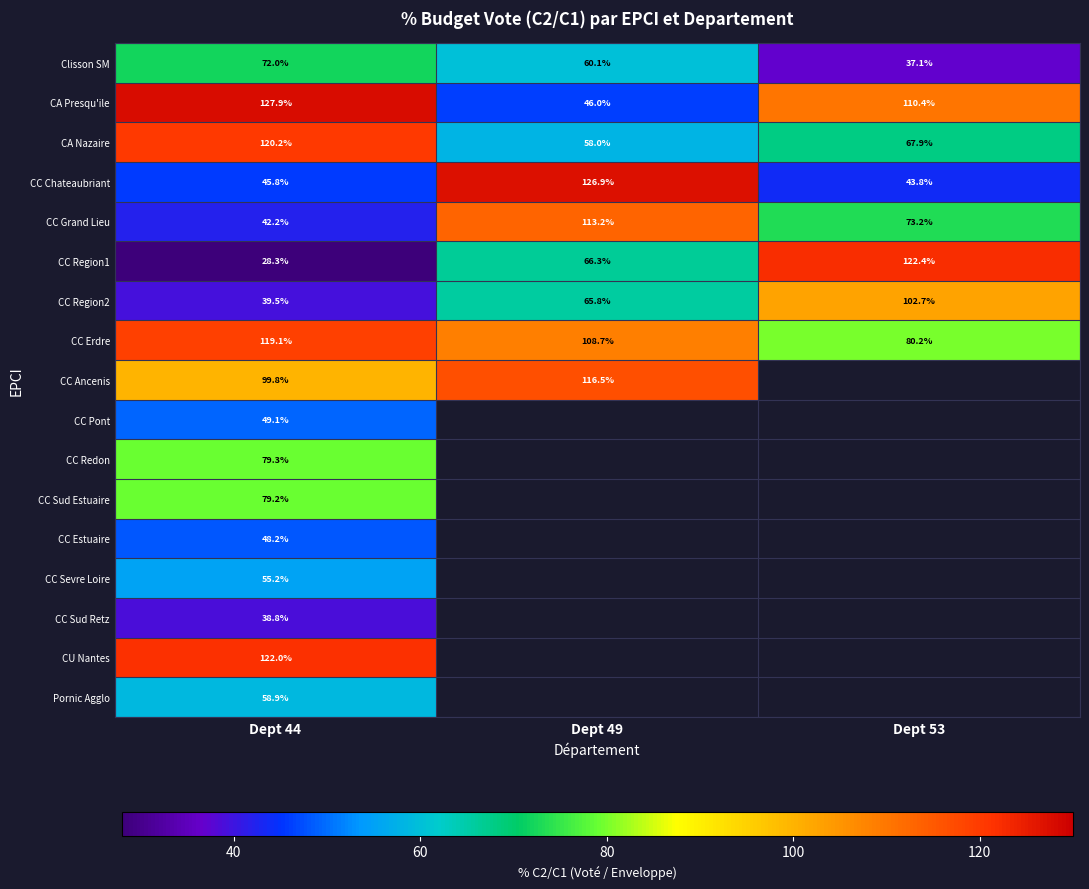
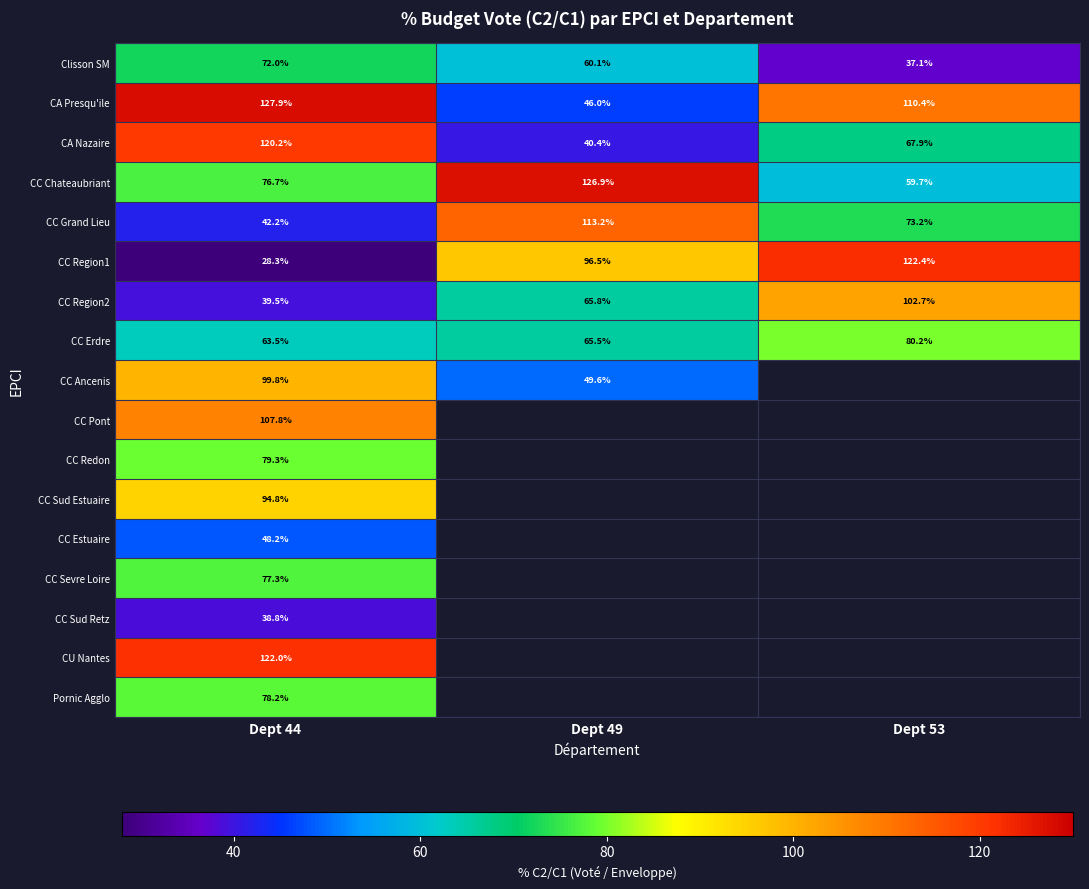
  {
    "Clisson SM": {
      "Dept 44": "72.0%",
      "Dept 49": "60.1%",
      "Dept 53": "37.1%"
    },
    "CA Presqu'ile": {
      "Dept 44": "127.9%",
      "Dept 49": "46.0%",
      "Dept 53": "110.4%"
    },
    "CA Nazaire": {
      "Dept 44": "120.2%",
-     "Dept 49": "58.0%",
+     "Dept 49": "40.4%",
      "Dept 53": "67.9%"
    },
    "CC Chateaubriant": {
-     "Dept 44": "45.8%",
+     "Dept 44": "76.7%",
      "Dept 49": "126.9%",
-     "Dept 53": "43.8%"
+     "Dept 53": "59.7%"
    },
    "CC Grand Lieu": {
      "Dept 44": "42.2%",
      "Dept 49": "113.2%",
      "Dept 53": "73.2%"
    },
    "CC Region1": {
      "Dept 44": "28.3%",
-     "Dept 49": "66.3%",
+     "Dept 49": "96.5%",
      "Dept 53": "122.4%"
    },
    "CC Region2": {
      "Dept 44": "39.5%",
      "Dept 49": "65.8%",
      "Dept 53": "102.7%"
    },
    "CC Erdre": {
-     "Dept 44": "119.1%",
-     "Dept 49": "108.7%",
+     "Dept 44": "63.5%",
+     "Dept 49": "65.5%",
      "Dept 53": "80.2%"
    },
    "CC Ancenis": {
      "Dept 44": "99.8%",
-     "Dept 49": "116.5%"
+     "Dept 49": "49.6%"
    },
    "CC Pont": {
-     "Dept 44": "49.1%"
+     "Dept 44": "107.8%"
    },
    "CC Redon": {
      "Dept 44": "79.3%"
    },
    "CC Sud Estuaire": {
-     "Dept 44": "79.2%"
+     "Dept 44": "94.8%"
    },
    "CC Estuaire": {
      "Dept 44": "48.2%"
    },
    "CC Sevre Loire": {
-     "Dept 44": "55.2%"
+     "Dept 44": "77.3%"
    },
    "CC Sud Retz": {
      "Dept 44": "38.8%"
    },
    "CU Nantes": {
      "Dept 44": "122.0%"
    },
    "Pornic Agglo": {
-     "Dept 44": "58.9%"
+     "Dept 44": "78.2%"
    }
  }
